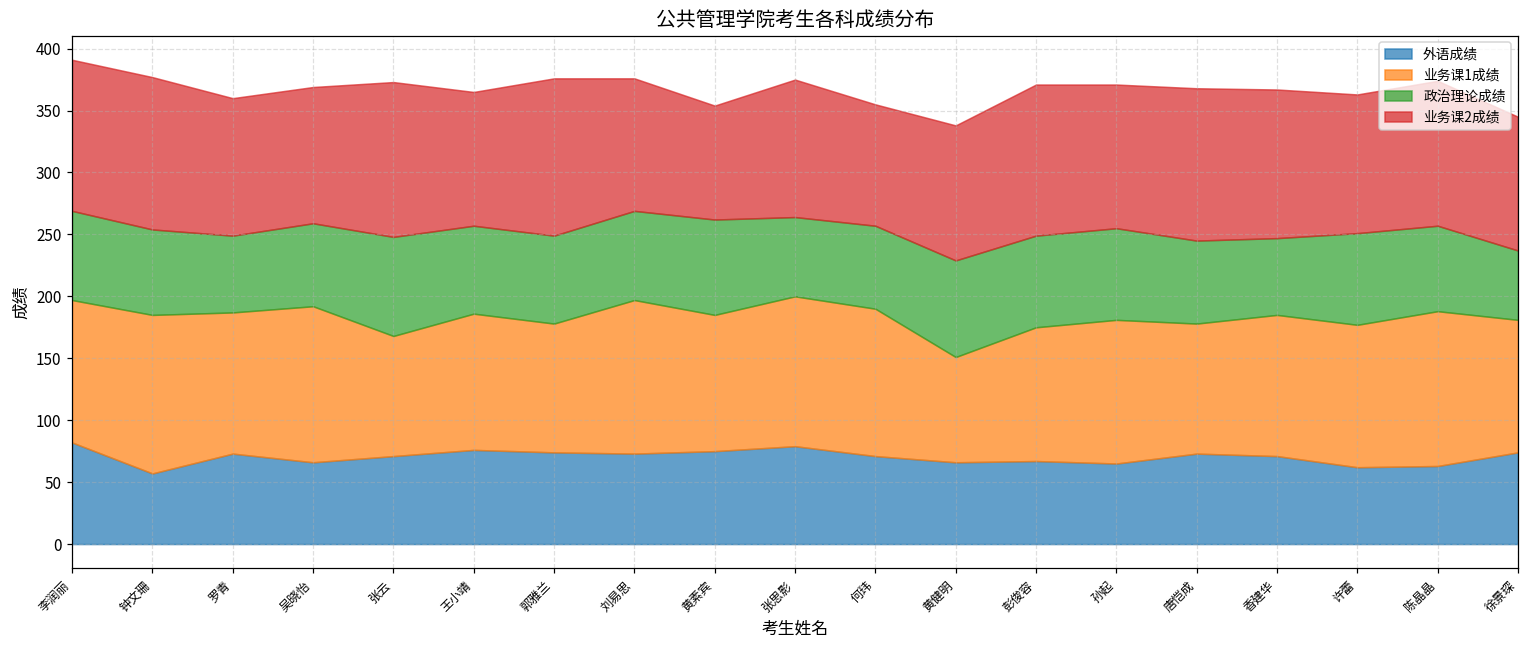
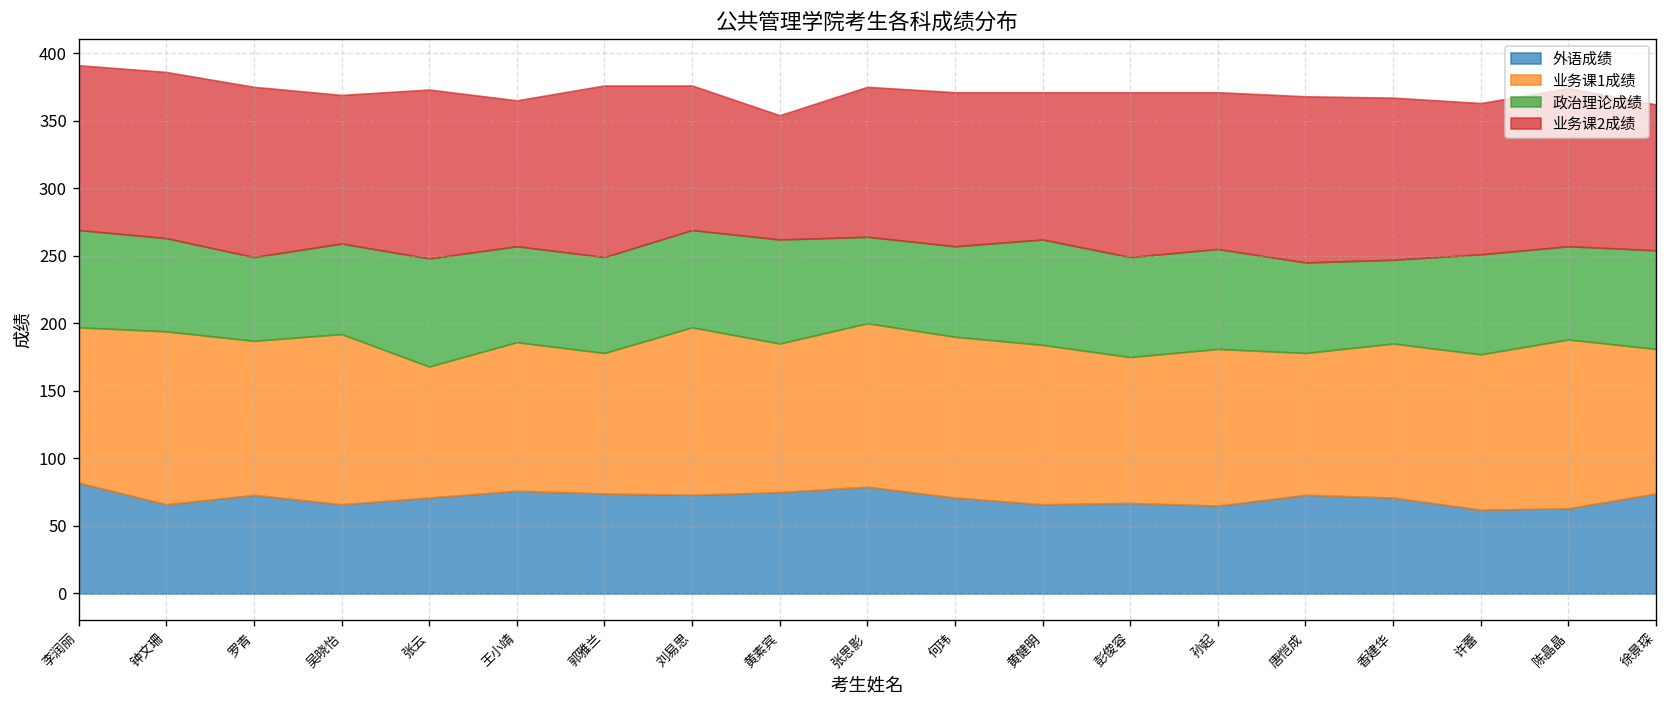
  {
    "外语成绩": {
      "李润丽": 82,
-     "钟文珊": 57,
+     "钟文珊": 66,
      "罗青": 73,
      "吴晓怡": 66,
      "张云": 71,
      "王小靖": 76,
      "郭雅兰": 74,
      "刘易思": 73,
      "黄素宾": 75,
      "张思影": 79,
      "何玮": 71,
      "黄健明": 66,
      "彭俊容": 67,
      "孙起": 65,
      "唐恺成": 73,
      "香建华": 71,
      "许蕾": 62,
      "陈晶晶": 63,
      "徐景琛": 74
    },
    "业务课1成绩": {
      "李润丽": 115,
      "钟文珊": 128,
      "罗青": 114,
      "吴晓怡": 126,
      "张云": 97,
      "王小靖": 110,
      "郭雅兰": 104,
      "刘易思": 124,
      "黄素宾": 110,
      "张思影": 121,
      "何玮": 119,
-     "黄健明": 85,
+     "黄健明": 118,
      "彭俊容": 108,
      "孙起": 116,
      "唐恺成": 105,
      "香建华": 114,
      "许蕾": 115,
      "陈晶晶": 125,
      "徐景琛": 107
    },
    "政治理论成绩": {
      "李润丽": 72,
      "钟文珊": 69,
      "罗青": 62,
      "吴晓怡": 67,
      "张云": 80,
      "王小靖": 71,
      "郭雅兰": 71,
      "刘易思": 72,
      "黄素宾": 77,
      "张思影": 64,
      "何玮": 67,
      "黄健明": 78,
      "彭俊容": 74,
      "孙起": 74,
      "唐恺成": 67,
      "香建华": 62,
      "许蕾": 74,
      "陈晶晶": 69,
-     "徐景琛": 56
+     "徐景琛": 73
    },
    "业务课2成绩": {
      "李润丽": 122,
      "钟文珊": 123,
-     "罗青": 111,
+     "罗青": 126,
      "吴晓怡": 110,
      "张云": 125,
      "王小靖": 108,
      "郭雅兰": 127,
      "刘易思": 107,
      "黄素宾": 92,
      "张思影": 111,
-     "何玮": 98,
+     "何玮": 114,
      "黄健明": 109,
      "彭俊容": 122,
      "孙起": 116,
      "唐恺成": 123,
      "香建华": 120,
      "许蕾": 112,
      "徐景琛": 108
    }
  }
